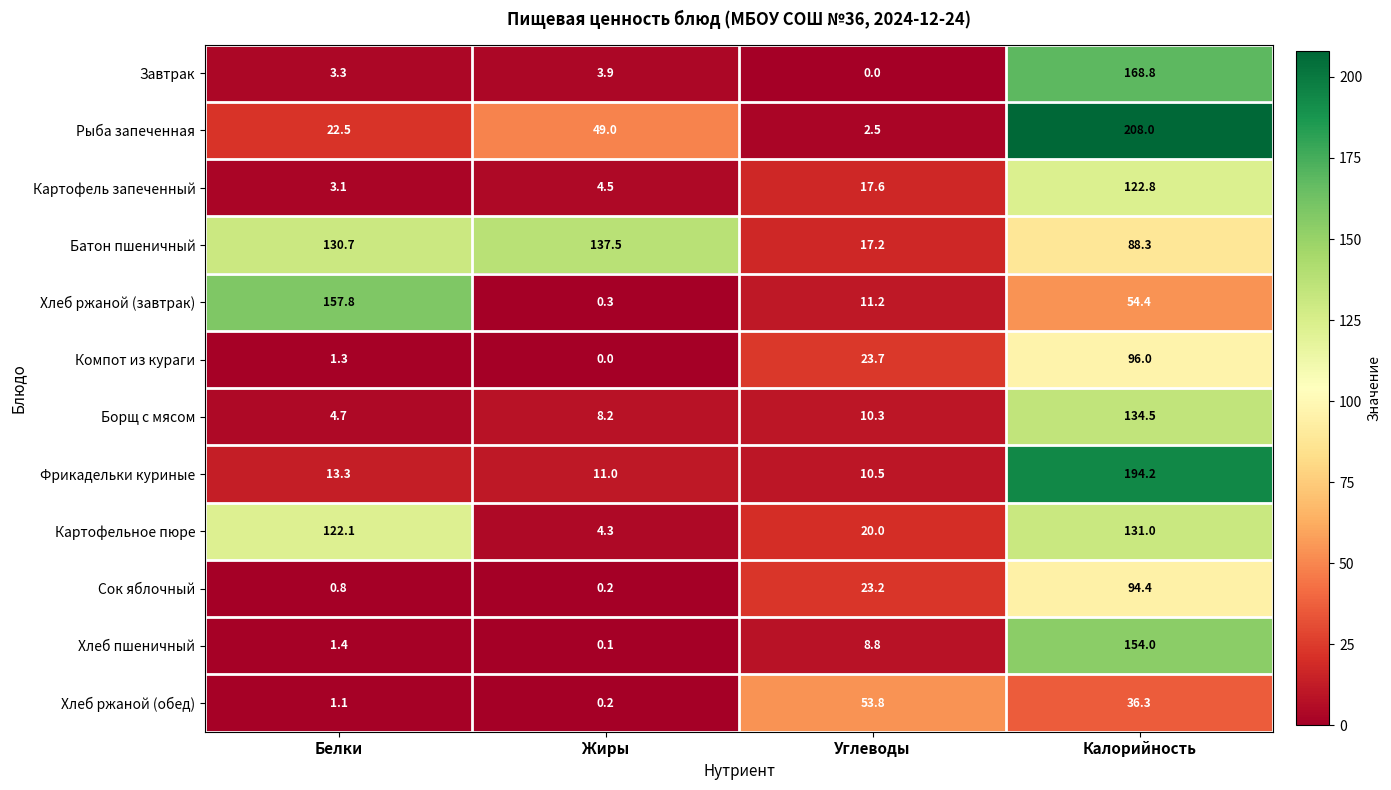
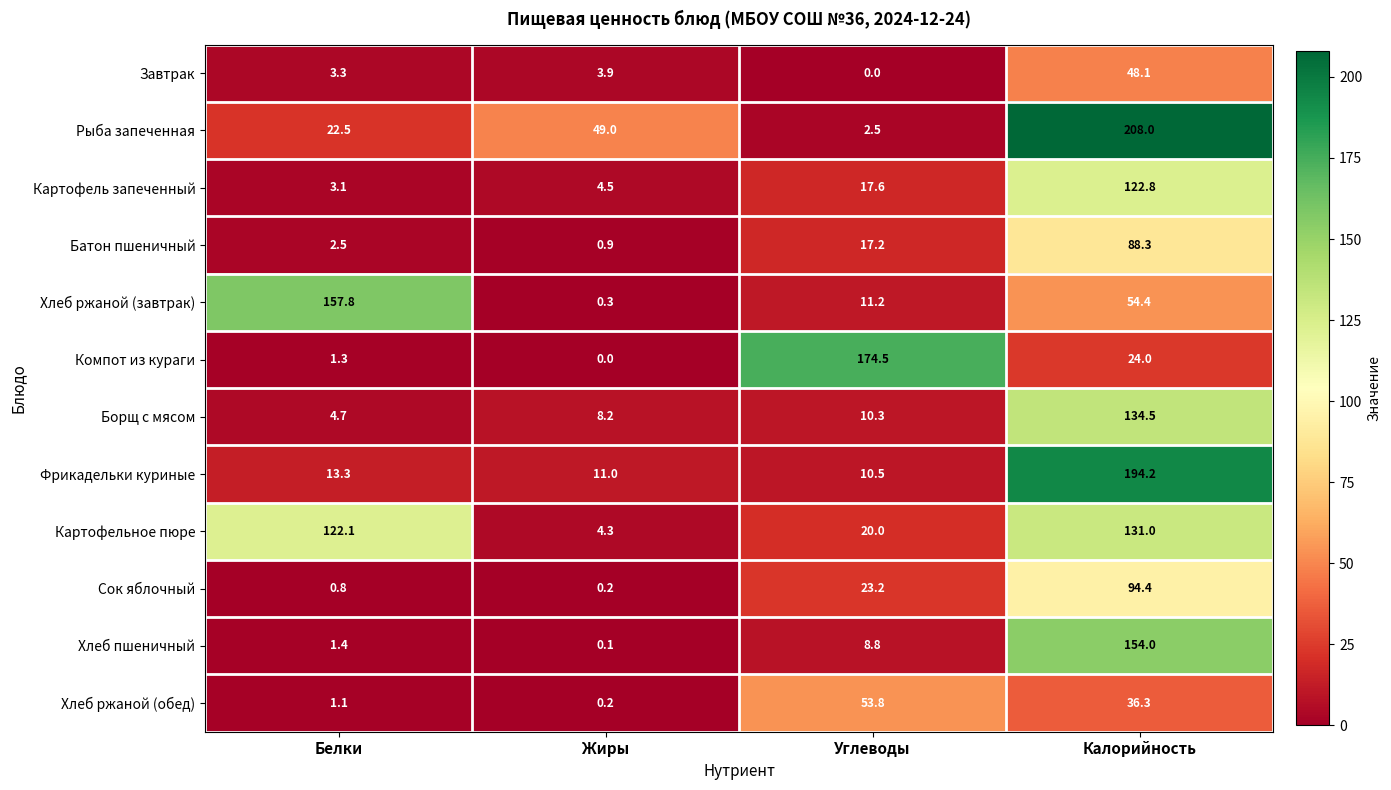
  {
    "Завтрак": {
      "Белки": 3.3,
      "Жиры": 3.9,
      "Углеводы": 0.0,
-     "Калорийность": 168.8
+     "Калорийность": 48.1
    },
    "Рыба запеченная": {
      "Белки": 22.5,
      "Жиры": 49.0,
      "Углеводы": 2.5,
      "Калорийность": 208.0
    },
    "Картофель запеченный": {
      "Белки": 3.1,
      "Жиры": 4.5,
      "Углеводы": 17.6,
      "Калорийность": 122.8
    },
    "Батон пшеничный": {
-     "Белки": 130.7,
-     "Жиры": 137.5,
+     "Белки": 2.5,
+     "Жиры": 0.9,
      "Углеводы": 17.2,
      "Калорийность": 88.3
    },
    "Хлеб ржаной (завтрак)": {
      "Белки": 157.8,
      "Жиры": 0.3,
      "Углеводы": 11.2,
      "Калорийность": 54.4
    },
    "Компот из кураги": {
      "Белки": 1.3,
      "Жиры": 0.0,
-     "Углеводы": 23.7,
-     "Калорийность": 96.0
+     "Углеводы": 174.5,
+     "Калорийность": 24.0
    },
    "Борщ с мясом": {
      "Белки": 4.7,
      "Жиры": 8.2,
      "Углеводы": 10.3,
      "Калорийность": 134.5
    },
    "Фрикадельки куриные": {
      "Белки": 13.3,
      "Жиры": 11.0,
      "Углеводы": 10.5,
      "Калорийность": 194.2
    },
    "Картофельное пюре": {
      "Белки": 122.1,
      "Жиры": 4.3,
      "Углеводы": 20.0,
      "Калорийность": 131.0
    },
    "Сок яблочный": {
      "Белки": 0.8,
      "Жиры": 0.2,
      "Углеводы": 23.2,
      "Калорийность": 94.4
    },
    "Хлеб пшеничный": {
      "Белки": 1.4,
      "Жиры": 0.1,
      "Углеводы": 8.8,
      "Калорийность": 154.0
    },
    "Хлеб ржаной (обед)": {
      "Белки": 1.1,
      "Жиры": 0.2,
      "Углеводы": 53.8,
      "Калорийность": 36.3
    }
  }
